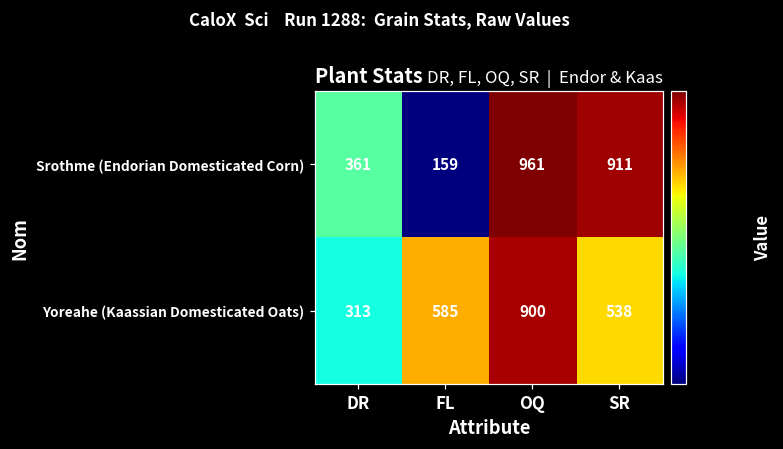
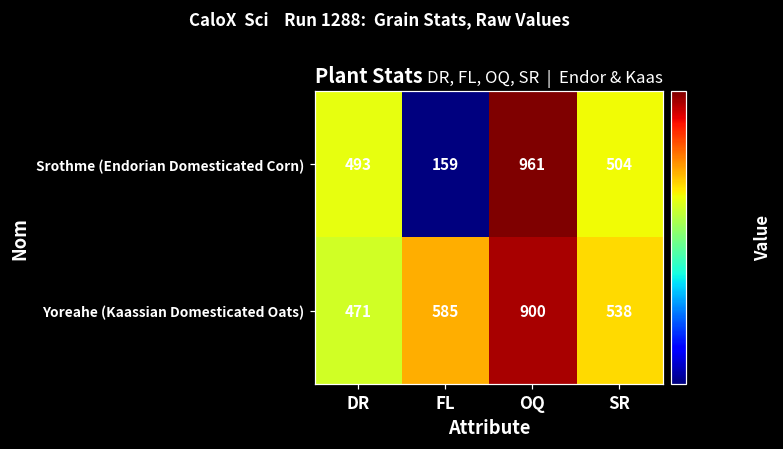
  {
    "Srothme (Endorian Domesticated Corn)": {
-     "DR": 361,
+     "DR": 493,
      "FL": 159,
      "OQ": 961,
-     "SR": 911
+     "SR": 504
    },
    "Yoreahe (Kaassian Domesticated Oats)": {
-     "DR": 313,
+     "DR": 471,
      "FL": 585,
      "OQ": 900,
      "SR": 538
    }
  }
